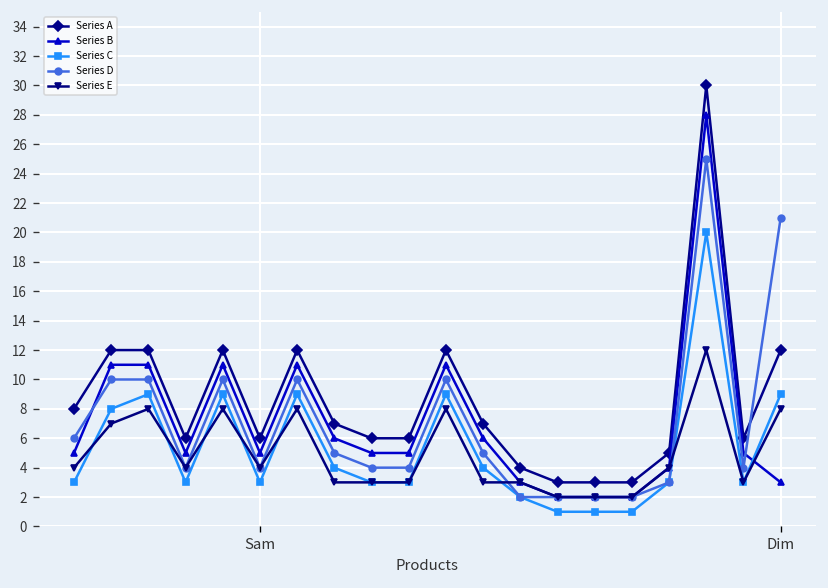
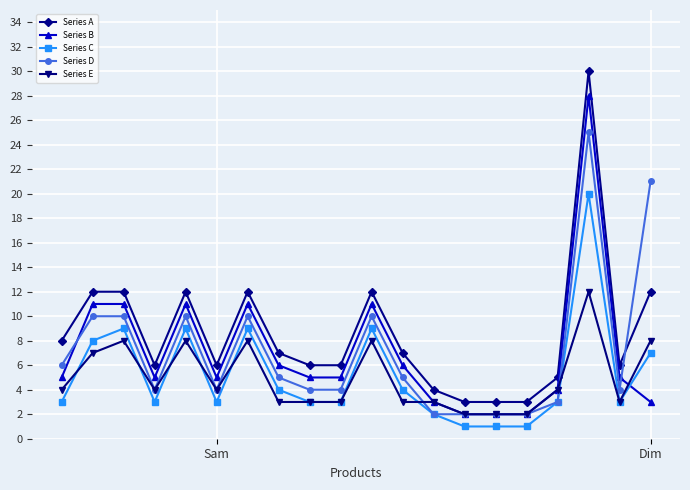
  {
    "Series B": {
      "Sam": 5,
      "Dim": 3
    },
    "Series C": {
      "Sam": 3,
-     "Dim": 9
+     "Dim": 7
    },
    "Series D": {
      "Dim": 21
    }
  }
